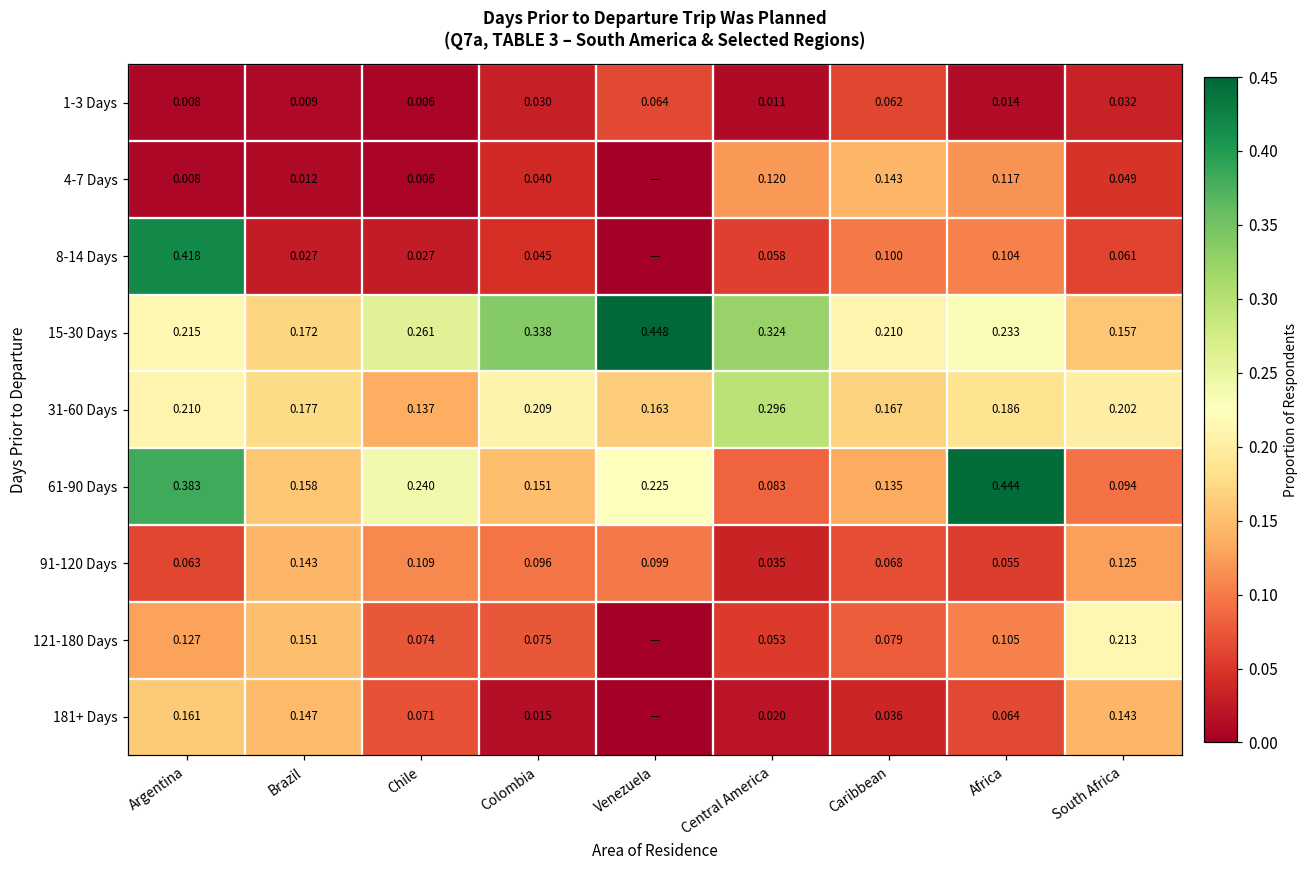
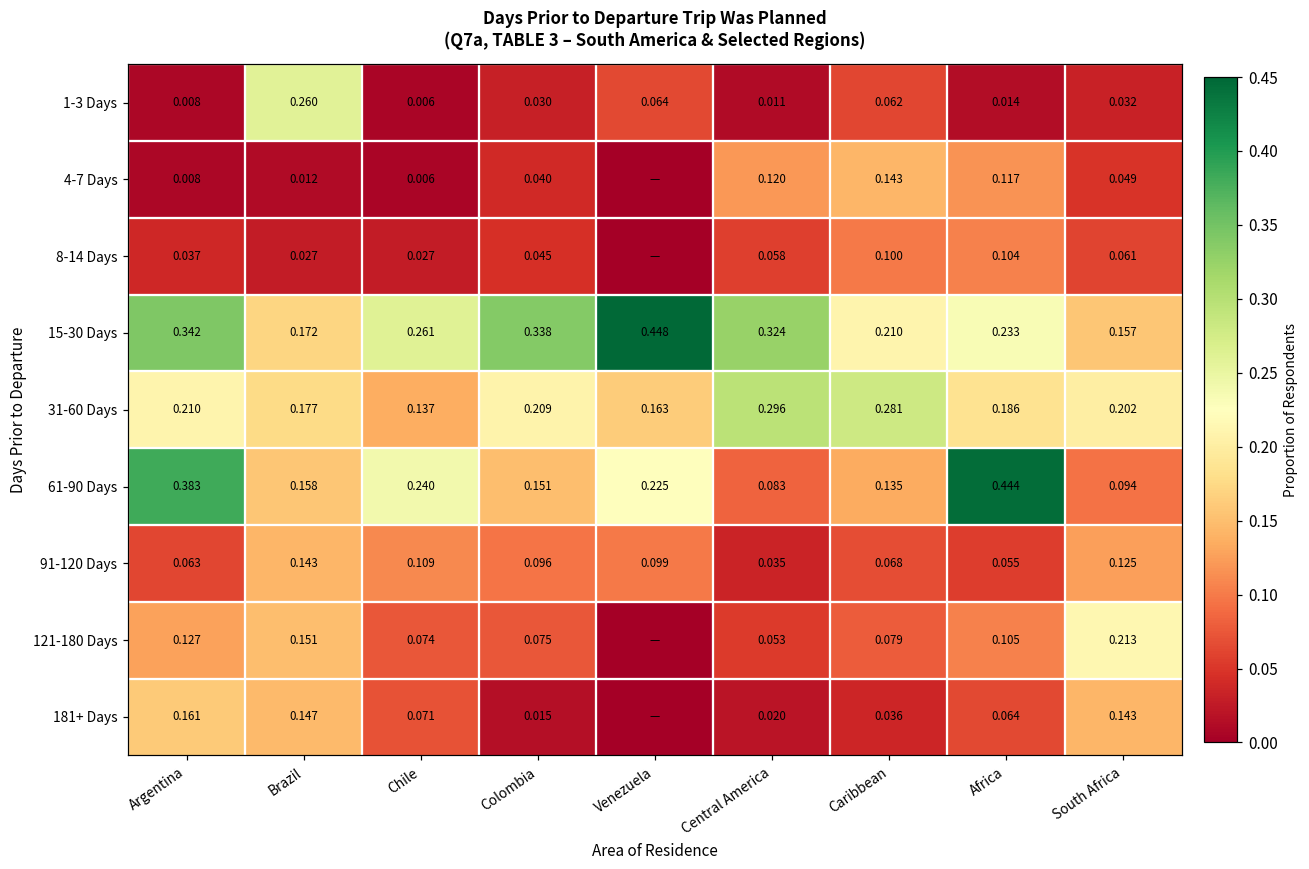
  {
    "1-3 Days": {
      "Argentina": 0.008,
-     "Brazil": 0.009,
+     "Brazil": 0.260,
      "Chile": 0.006,
      "Colombia": 0.030,
      "Venezuela": 0.064,
      "Central America": 0.011,
      "Caribbean": 0.062,
      "Africa": 0.014,
      "South Africa": 0.032
    },
    "4-7 Days": {
      "Argentina": 0.008,
      "Brazil": 0.012,
      "Chile": 0.006,
      "Colombia": 0.040,
      "Central America": 0.120,
      "Caribbean": 0.143,
      "Africa": 0.117,
      "South Africa": 0.049
    },
    "8-14 Days": {
-     "Argentina": 0.418,
+     "Argentina": 0.037,
      "Brazil": 0.027,
      "Chile": 0.027,
      "Colombia": 0.045,
      "Central America": 0.058,
      "Caribbean": 0.100,
      "Africa": 0.104,
      "South Africa": 0.061
    },
    "15-30 Days": {
-     "Argentina": 0.215,
+     "Argentina": 0.342,
      "Brazil": 0.172,
      "Chile": 0.261,
      "Colombia": 0.338,
      "Venezuela": 0.448,
      "Central America": 0.324,
      "Caribbean": 0.210,
      "Africa": 0.233,
      "South Africa": 0.157
    },
    "31-60 Days": {
      "Argentina": 0.210,
      "Brazil": 0.177,
      "Chile": 0.137,
      "Colombia": 0.209,
      "Venezuela": 0.163,
      "Central America": 0.296,
-     "Caribbean": 0.167,
+     "Caribbean": 0.281,
      "Africa": 0.186,
      "South Africa": 0.202
    },
    "61-90 Days": {
      "Argentina": 0.383,
      "Brazil": 0.158,
      "Chile": 0.240,
      "Colombia": 0.151,
      "Venezuela": 0.225,
      "Central America": 0.083,
      "Caribbean": 0.135,
      "Africa": 0.444,
      "South Africa": 0.094
    },
    "91-120 Days": {
      "Argentina": 0.063,
      "Brazil": 0.143,
      "Chile": 0.109,
      "Colombia": 0.096,
      "Venezuela": 0.099,
      "Central America": 0.035,
      "Caribbean": 0.068,
      "Africa": 0.055,
      "South Africa": 0.125
    },
    "121-180 Days": {
      "Argentina": 0.127,
      "Brazil": 0.151,
      "Chile": 0.074,
      "Colombia": 0.075,
      "Central America": 0.053,
      "Caribbean": 0.079,
      "Africa": 0.105,
      "South Africa": 0.213
    },
    "181+ Days": {
      "Argentina": 0.161,
      "Brazil": 0.147,
      "Chile": 0.071,
      "Colombia": 0.015,
      "Central America": 0.020,
      "Caribbean": 0.036,
      "Africa": 0.064,
      "South Africa": 0.143
    }
  }
